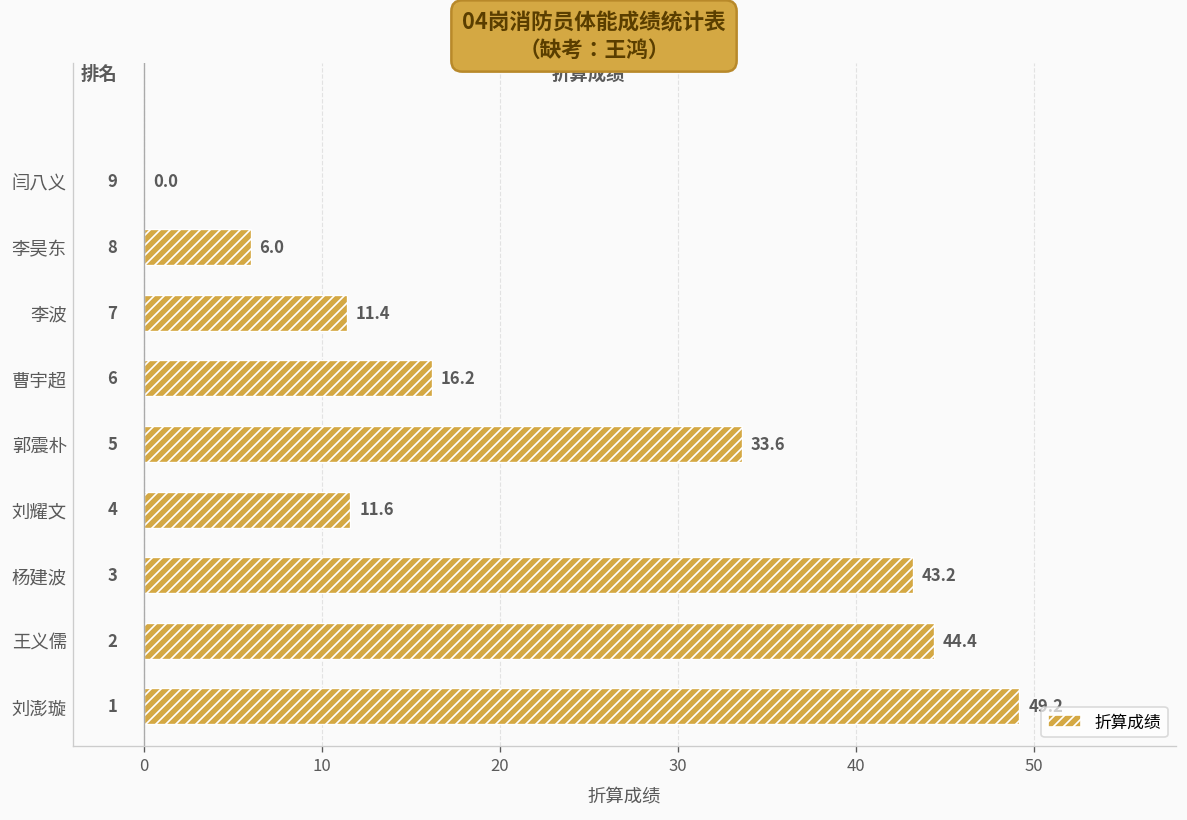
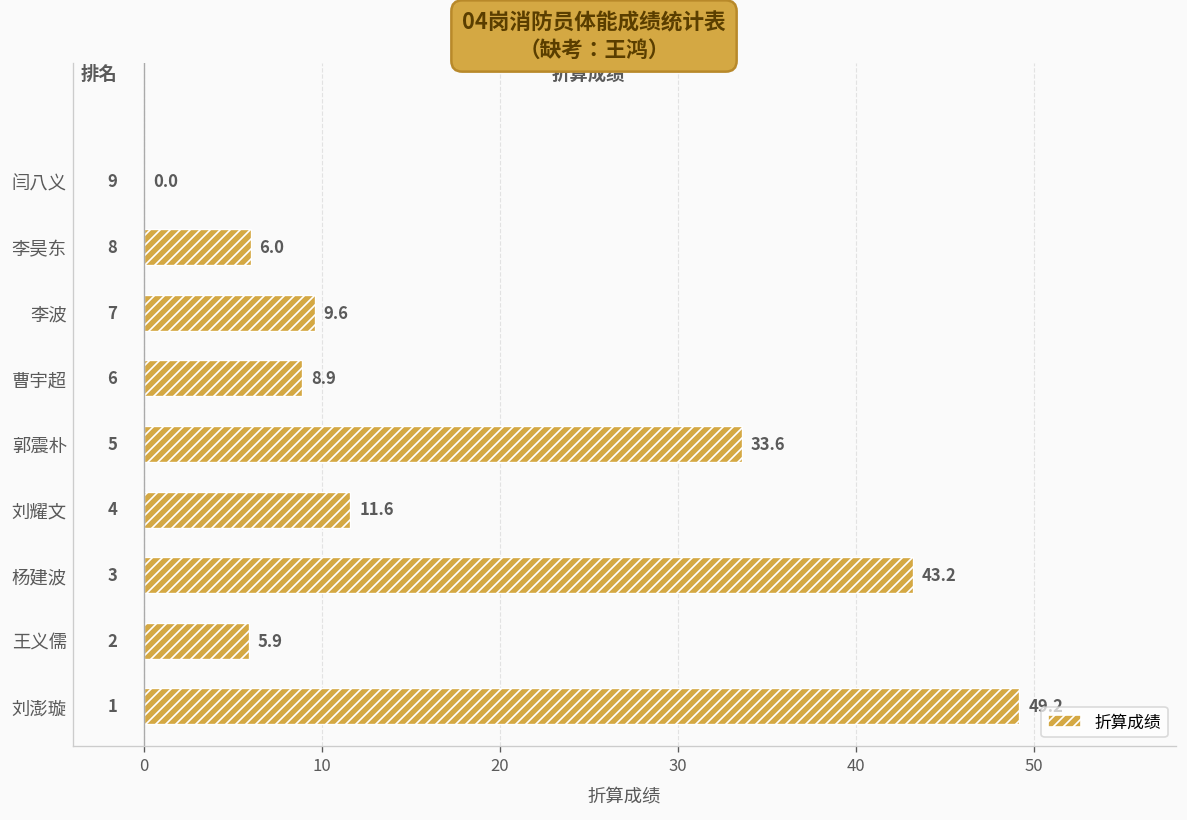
  {
    "闫八义": 0.0,
    "李昊东": 6.0,
-   "李波": 11.4,
-   "曹宇超": 16.2,
+   "李波": 9.6,
+   "曹宇超": 8.9,
    "郭震朴": 33.6,
    "刘耀文": 11.6,
    "杨建波": 43.2,
-   "王义儒": 44.4
+   "王义儒": 5.9
  }
